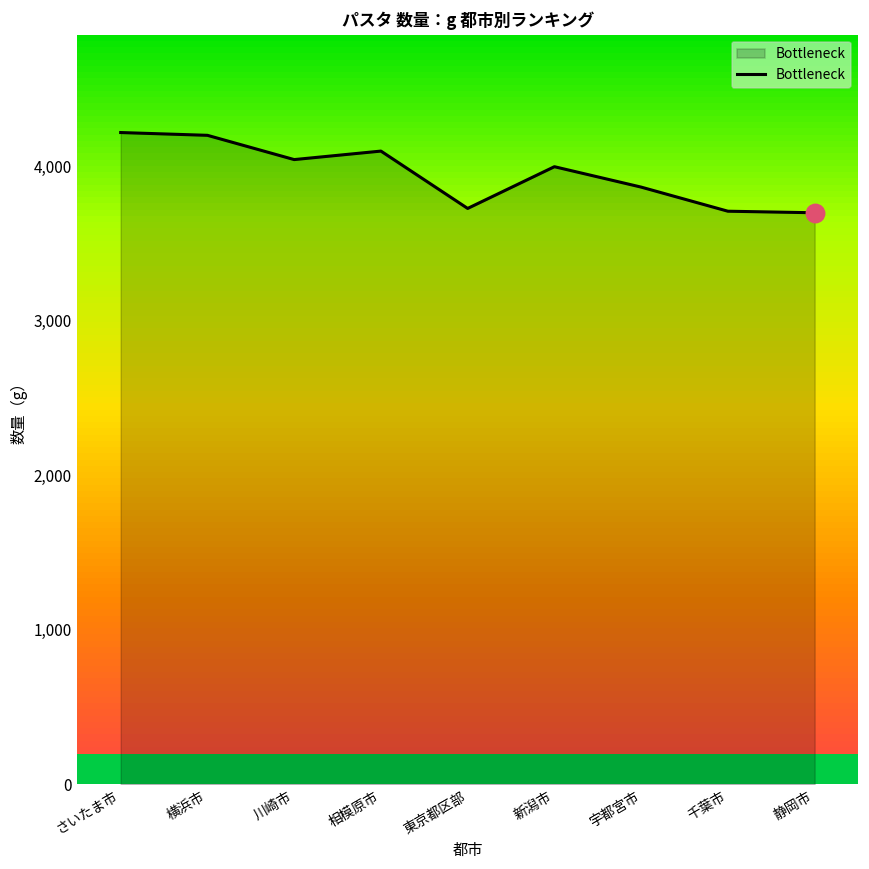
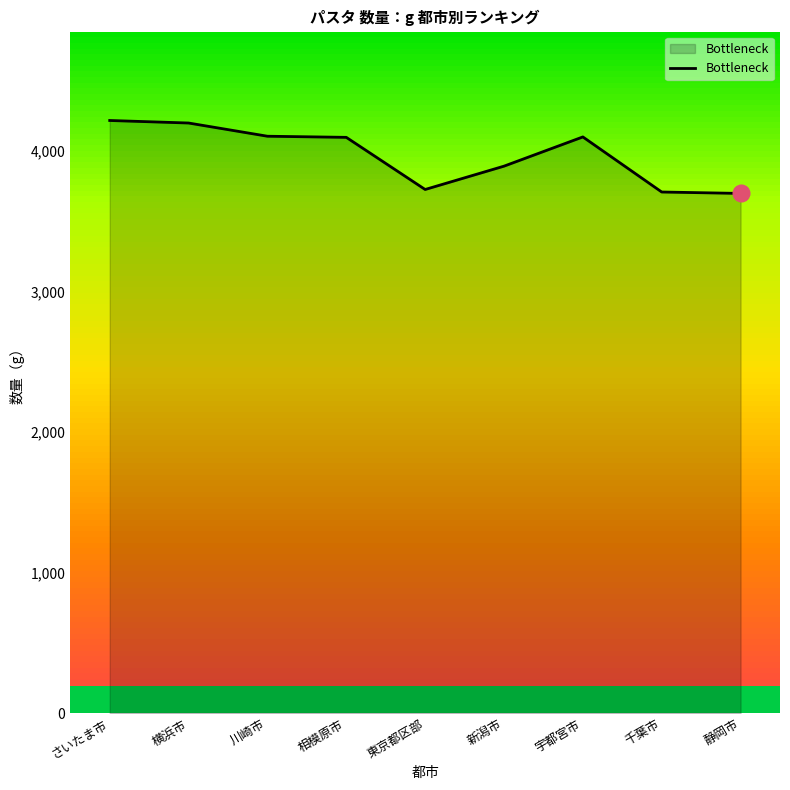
  {
    "Bottleneck": {
      "さいたま市": "4,220",
      "横浜市": "4,200",
-     "川崎市": "4,040",
+     "川崎市": "4,110",
      "相模原市": "4,100",
      "東京都区部": "3,730",
-     "新潟市": "4,000",
-     "宇都宮市": "3,860",
+     "新潟市": "3,890",
+     "宇都宮市": "4,100",
      "千葉市": "3,710"
    }
  }
